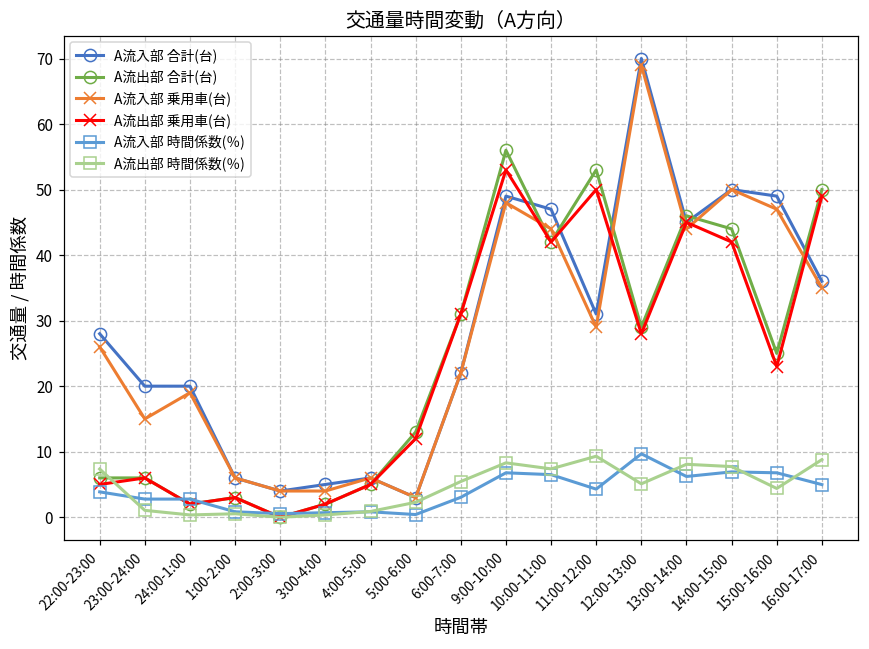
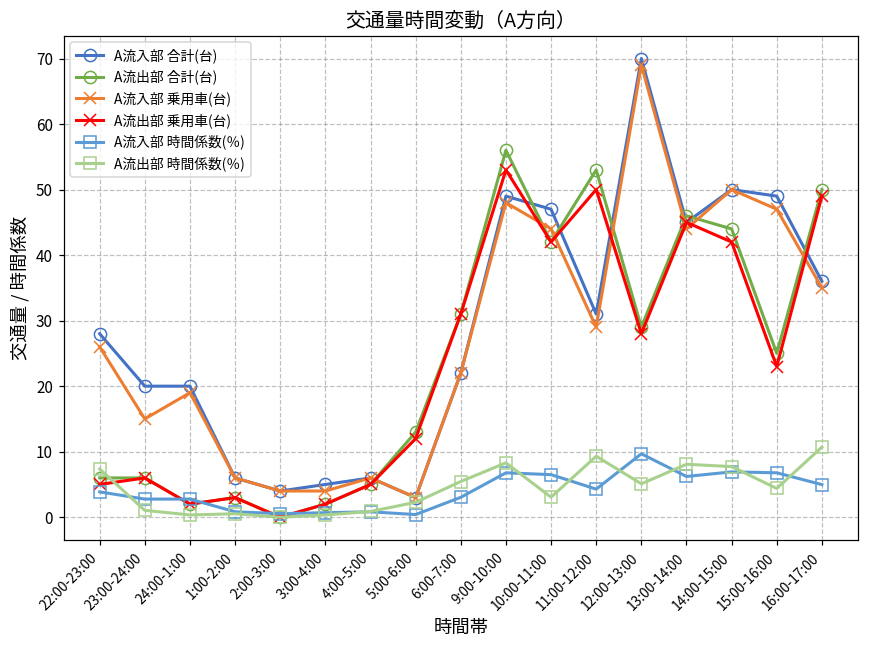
  {
    "A流出部 合計(台)": {
      "22:00-23:00": 6,
      "5:00-6:00": 13,
      "9:00-10:00": 56,
      "11:00-12:00": 53,
      "12:00-13:00": 29,
      "13:00-14:00": 46,
      "14:00-15:00": 44,
      "15:00-16:00": 25,
      "16:00-17:00": 50
    },
    "A流入部 乗用車(台)": {
      "22:00-23:00": 26,
      "23:00-24:00": 15,
      "24:00-1:00": 19,
      "3:00-4:00": 4,
      "9:00-10:00": 48,
      "10:00-11:00": 44,
      "11:00-12:00": 29,
      "12:00-13:00": 69,
      "13:00-14:00": 44,
      "15:00-16:00": 47,
      "16:00-17:00": 35
    },
    "A流出部 乗用車(台)": {
      "22:00-23:00": 5,
      "5:00-6:00": 12,
      "9:00-10:00": 53,
      "11:00-12:00": 50,
      "12:00-13:00": 28,
      "14:00-15:00": 42,
      "15:00-16:00": 23,
      "16:00-17:00": 49
    },
    "A流出部 時間係数(％)": {
      "22:00-23:00": 7,
      "23:00-24:00": 1,
      "24:00-1:00": 0,
      "5:00-6:00": 2,
      "6:00-7:00": 5,
      "9:00-10:00": 8,
-     "10:00-11:00": 7,
+     "10:00-11:00": 3,
      "11:00-12:00": 9,
      "12:00-13:00": 5,
      "13:00-14:00": 8,
      "14:00-15:00": 8,
      "15:00-16:00": 4,
-     "16:00-17:00": 9
+     "16:00-17:00": 11
    }
  }
